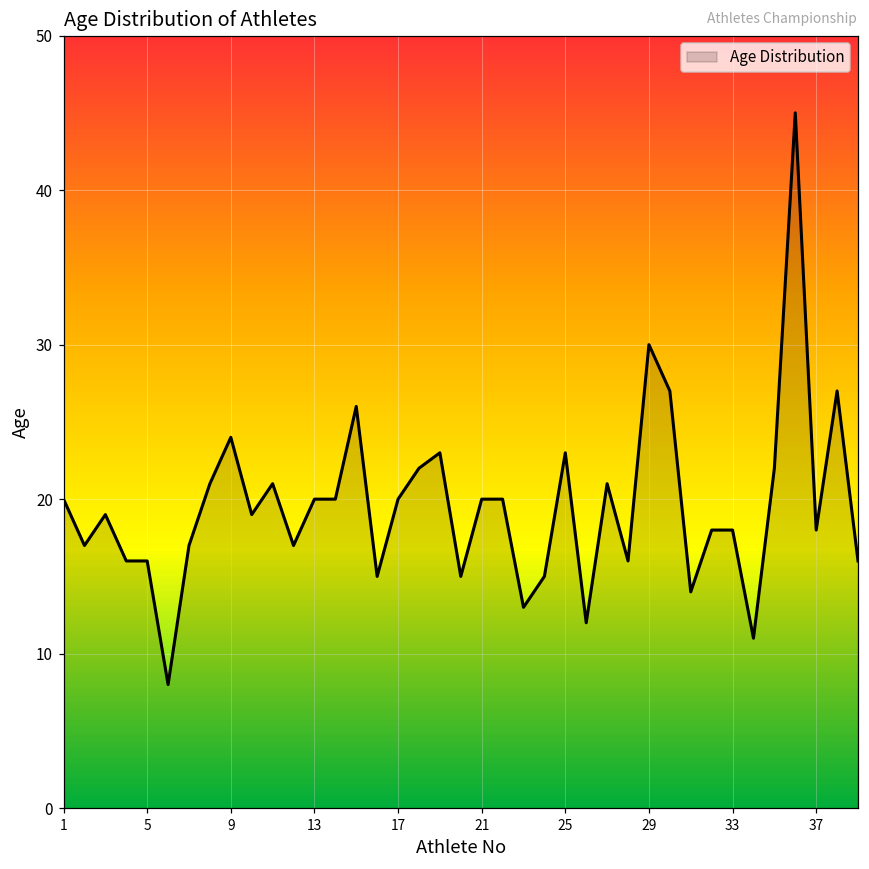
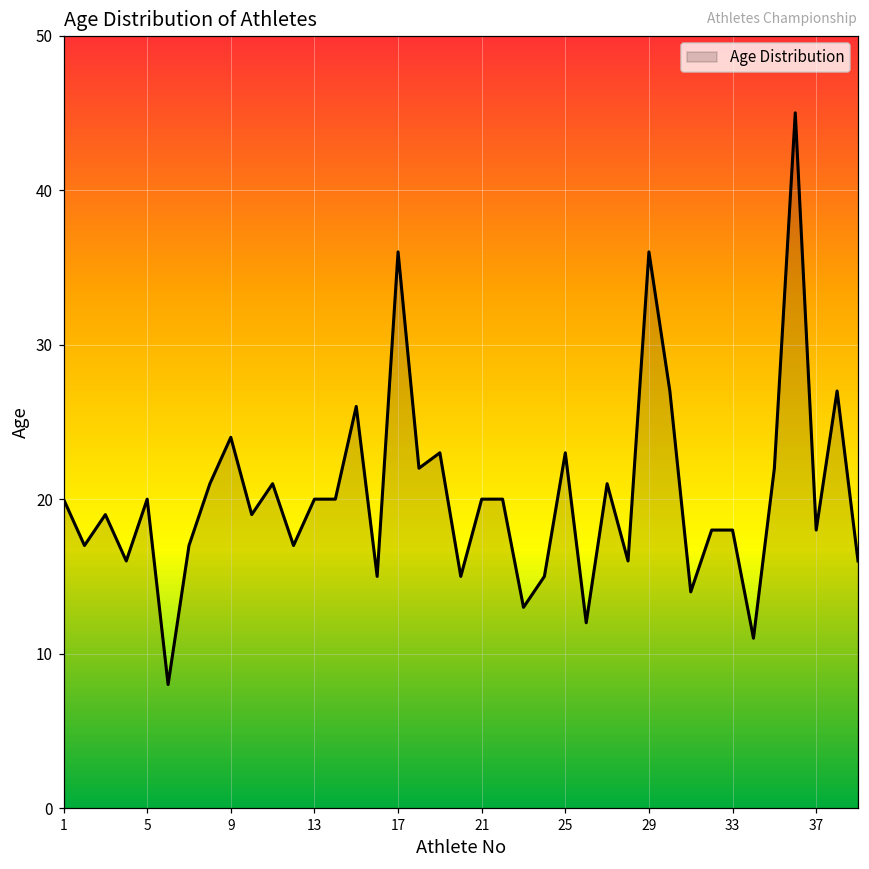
  {
    "1": 20,
-   "5": 16,
+   "5": 20,
    "9": 24,
    "13": 20,
-   "17": 20,
+   "17": 36,
    "21": 20,
    "25": 23,
-   "29": 30,
+   "29": 36,
    "33": 18,
    "37": 18
  }
